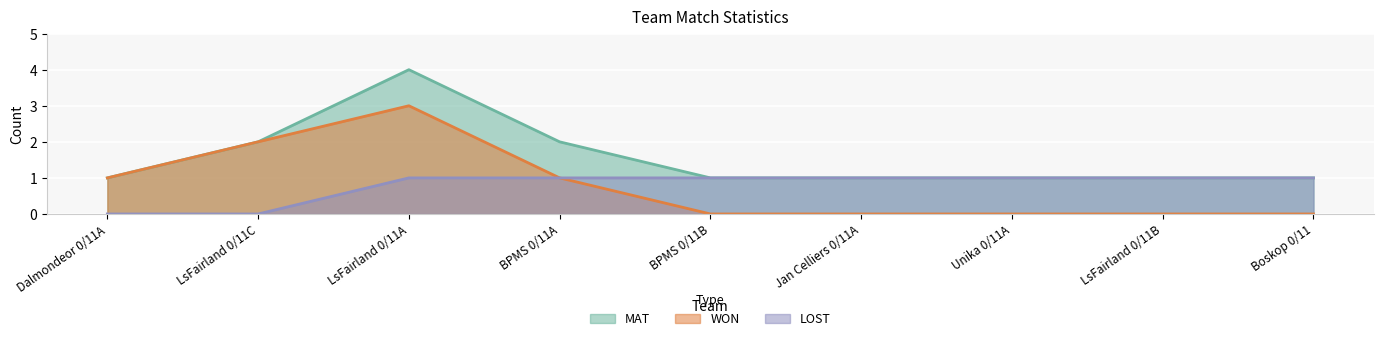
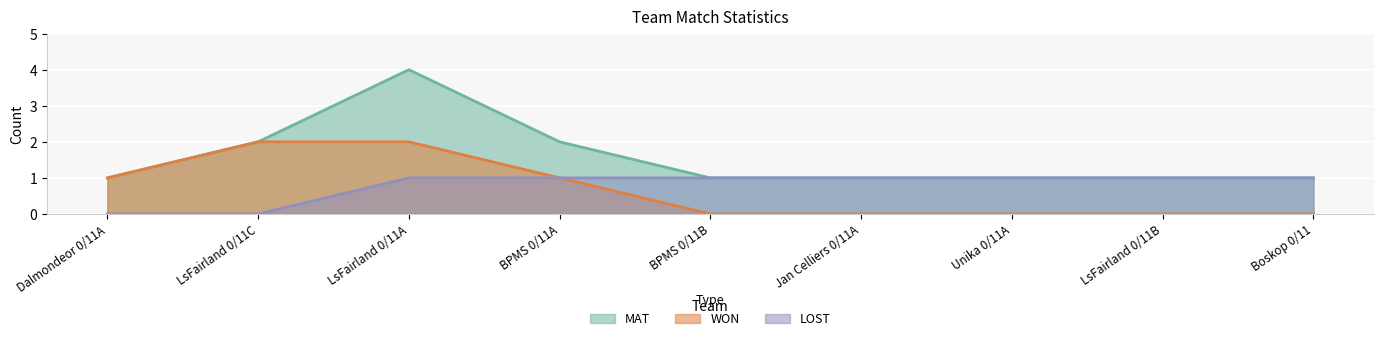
  {
    "WON": {
-     "LsFairland 0/11A": 3,
+     "LsFairland 0/11A": 2,
      "BPMS 0/11B": 0,
      "Jan Celliers 0/11A": 0,
      "Unika 0/11A": 0,
      "LsFairland 0/11B": 0,
      "Boskop 0/11": 0
    }
  }
